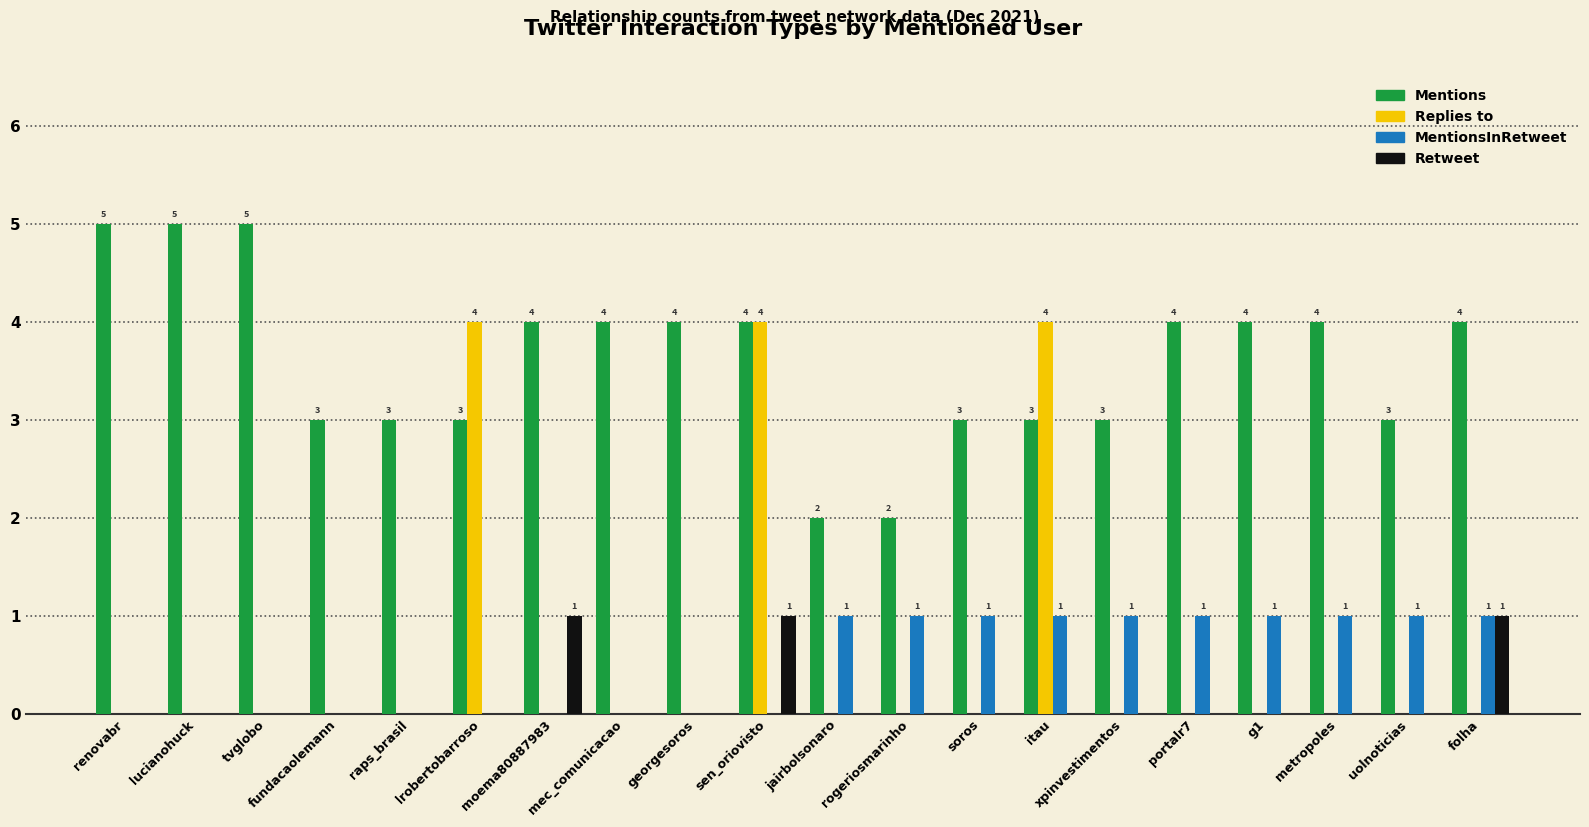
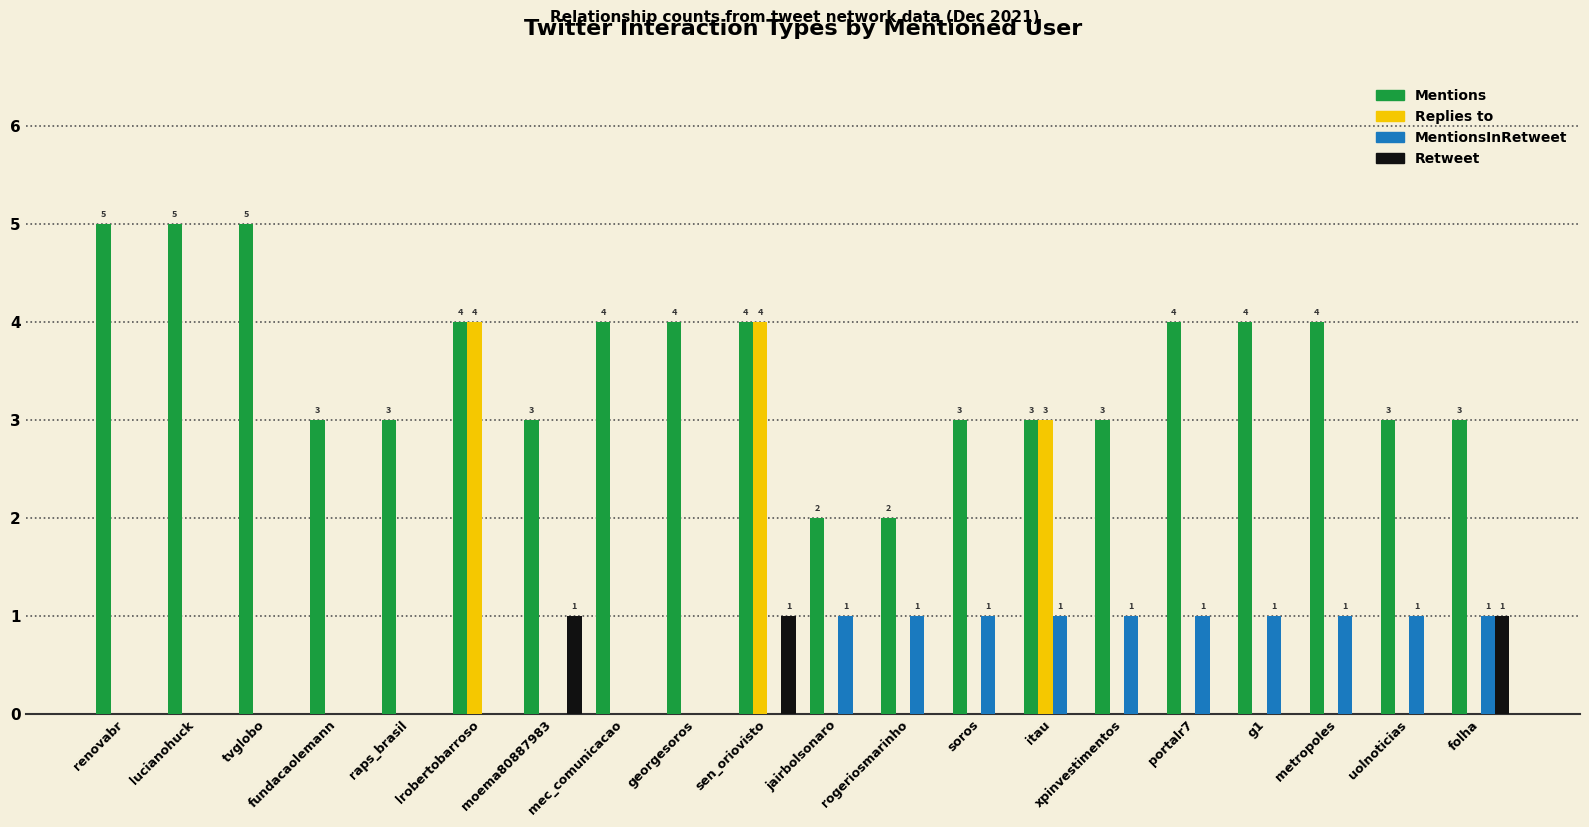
  {
    "Mentions": {
      "renovabr": 5,
      "lucianohuck": 5,
      "tvglobo": 5,
      "fundacaolemann": 3,
      "raps_brasil": 3,
-     "lrobertobarroso": 3,
-     "moema80887983": 4,
+     "lrobertobarroso": 4,
+     "moema80887983": 3,
      "mec_comunicacao": 4,
      "georgesoros": 4,
      "sen_oriovisto": 4,
      "jairbolsonaro": 2,
      "rogeriosmarinho": 2,
      "soros": 3,
      "itau": 3,
      "xpinvestimentos": 3,
      "portalr7": 4,
      "g1": 4,
      "metropoles": 4,
      "uolnoticias": 3,
-     "folha": 4
+     "folha": 3
    },
    "Replies to": {
      "lrobertobarroso": 4,
      "sen_oriovisto": 4,
-     "itau": 4
+     "itau": 3
    },
    "MentionsInRetweet": {
      "jairbolsonaro": 1,
      "rogeriosmarinho": 1,
      "soros": 1,
      "itau": 1,
      "xpinvestimentos": 1,
      "portalr7": 1,
      "g1": 1,
      "metropoles": 1,
      "uolnoticias": 1,
      "folha": 1
    },
    "Retweet": {
      "moema80887983": 1,
      "sen_oriovisto": 1,
      "folha": 1
    }
  }
